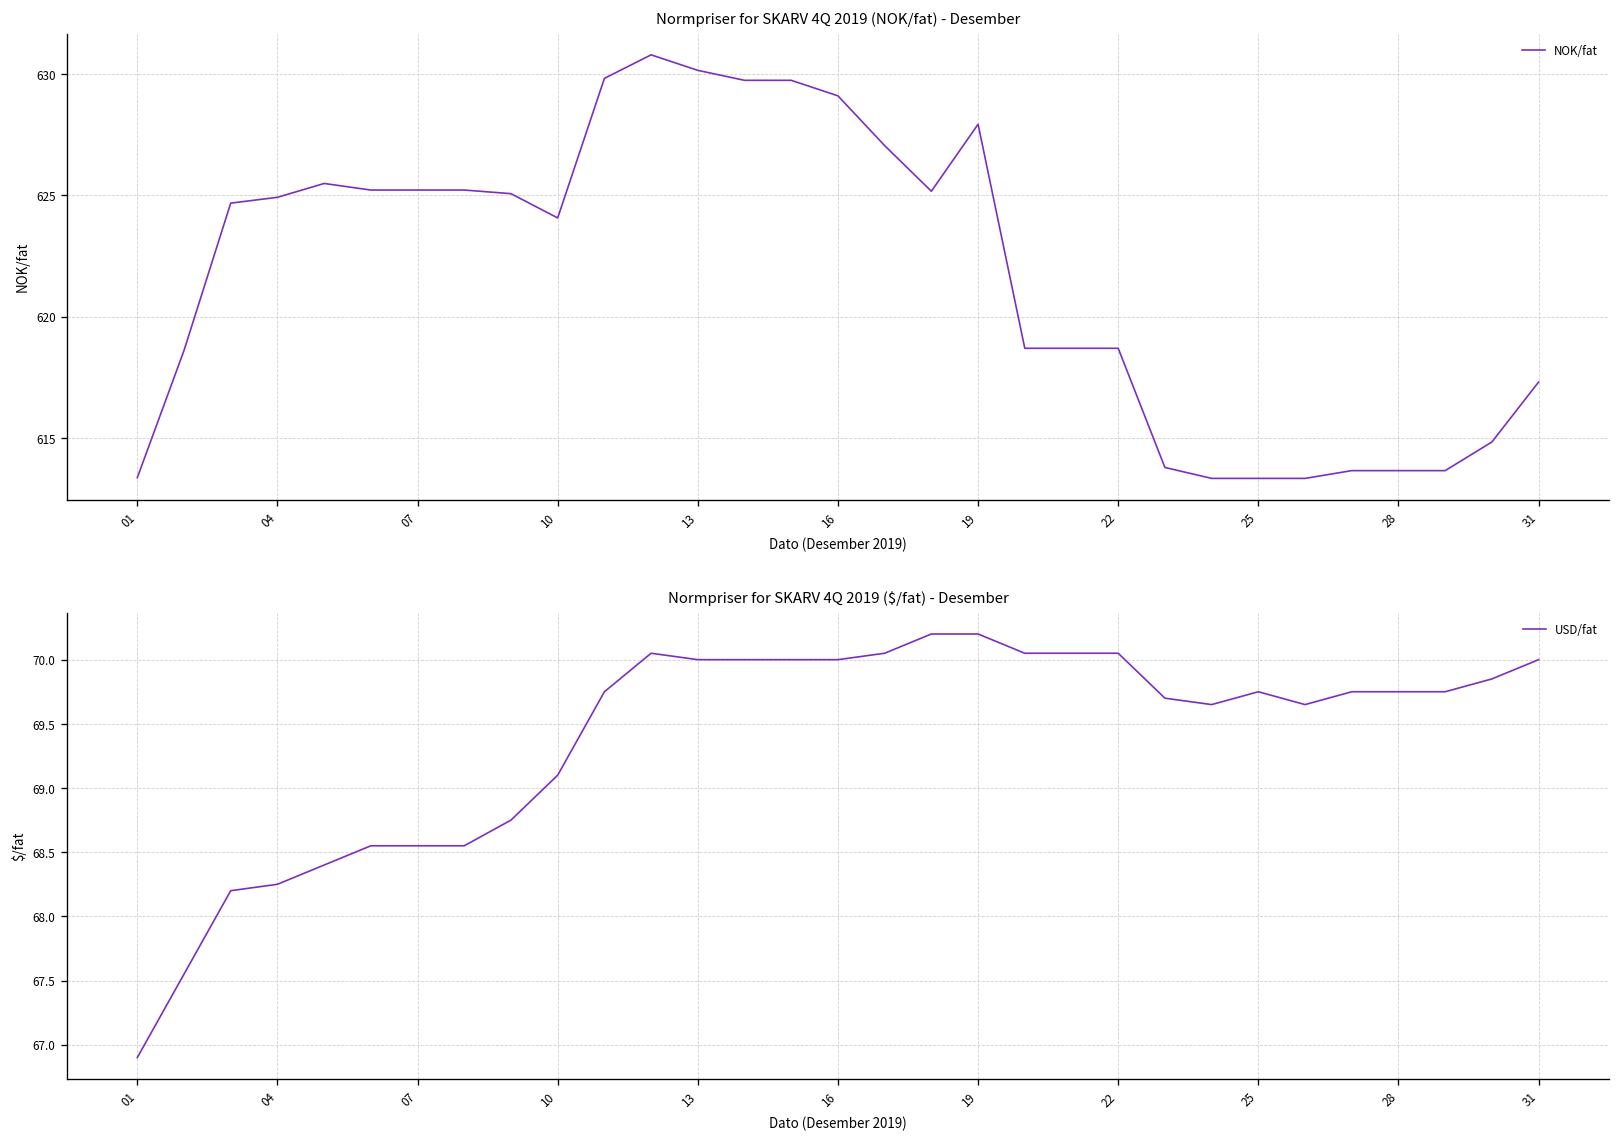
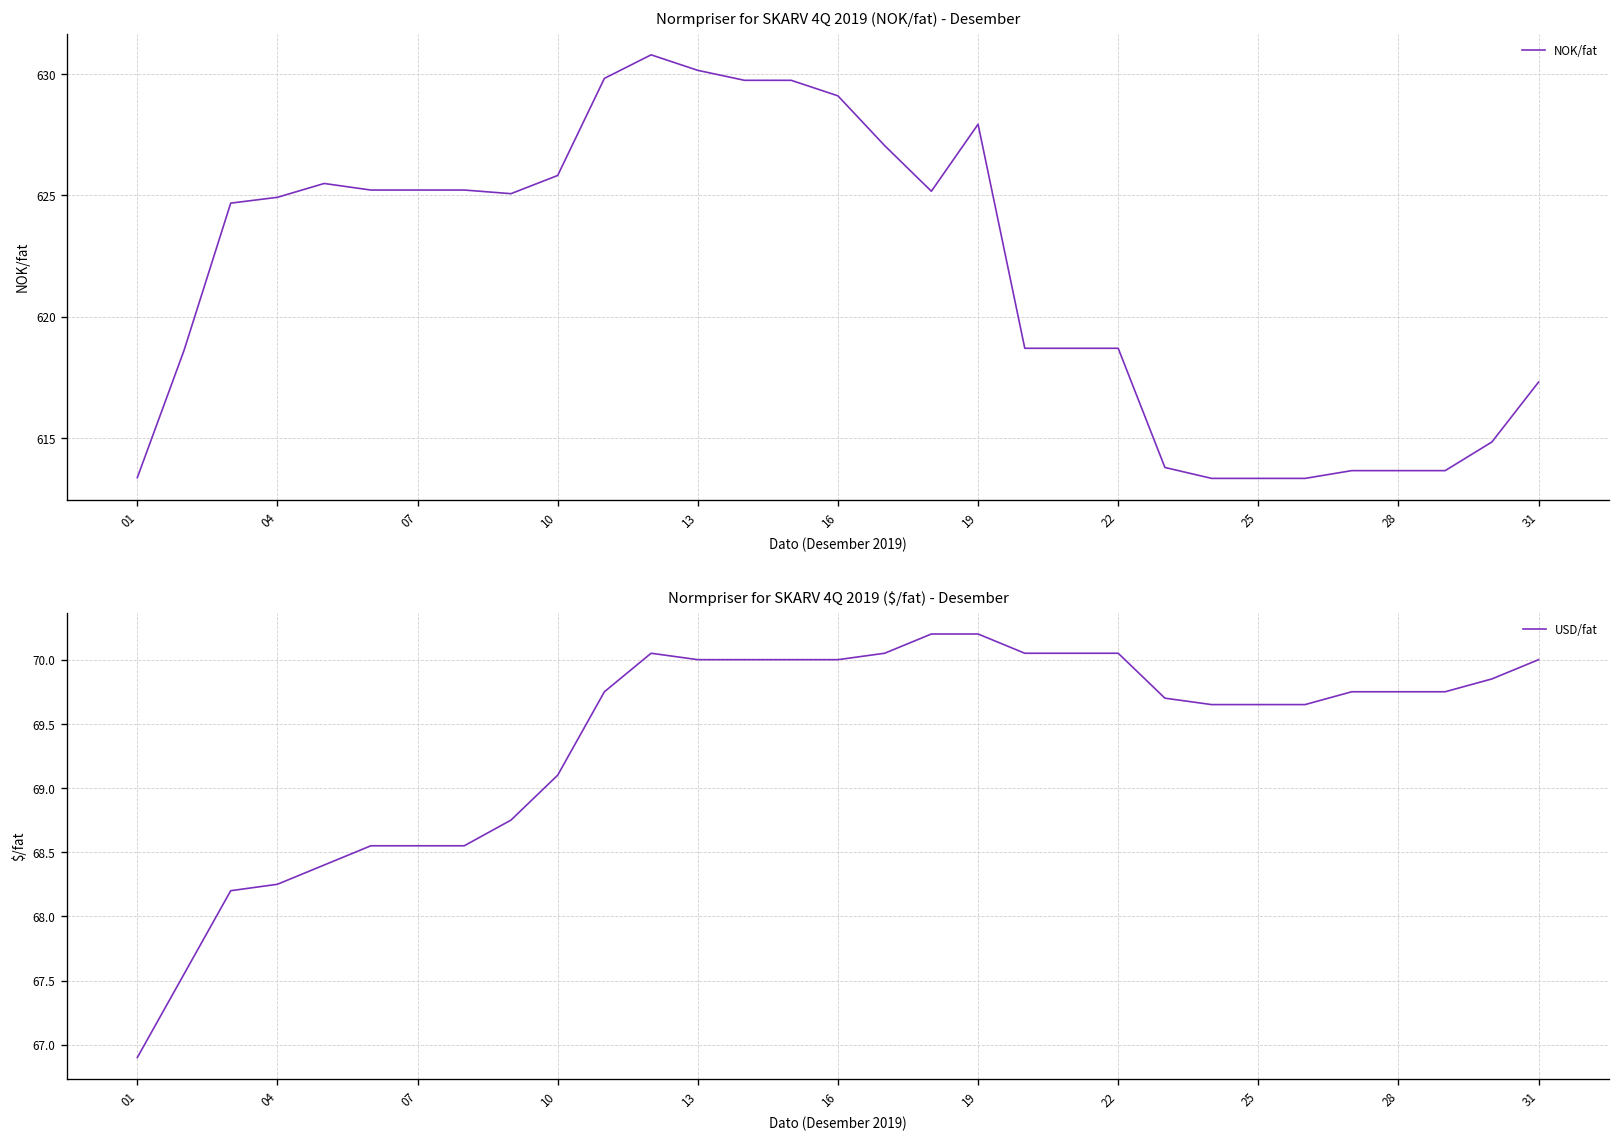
  {
    "Normpriser for SKARV 4Q 2019 (NOK/fat) - Desember": {
      "01": 613.4,
      "04": 624.9,
      "07": 625.2,
-     "10": 624.1,
+     "10": 625.8,
      "13": 630.2,
      "16": 629.1,
      "19": 627.9,
      "22": 618.7,
      "25": 613.3,
      "28": 613.7,
      "31": 617.3
    },
    "Normpriser for SKARV 4Q 2019 ($/fat) - Desember": {
      "01": 66.90,
      "04": 68.25,
      "07": 68.55,
      "10": 69.10,
      "13": 70.00,
      "16": 70.00,
      "19": 70.20,
      "22": 70.05,
-     "25": 69.75,
+     "25": 69.65,
      "28": 69.75,
      "31": 70.00
    }
  }
